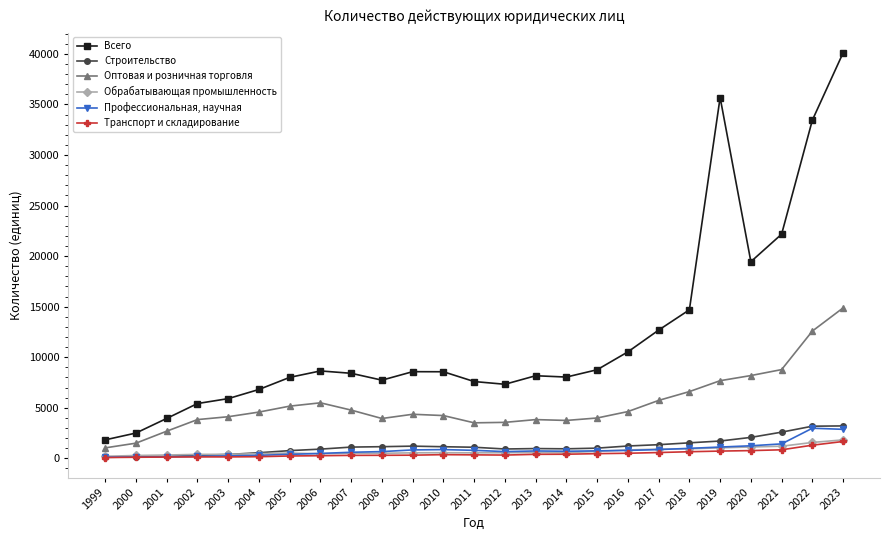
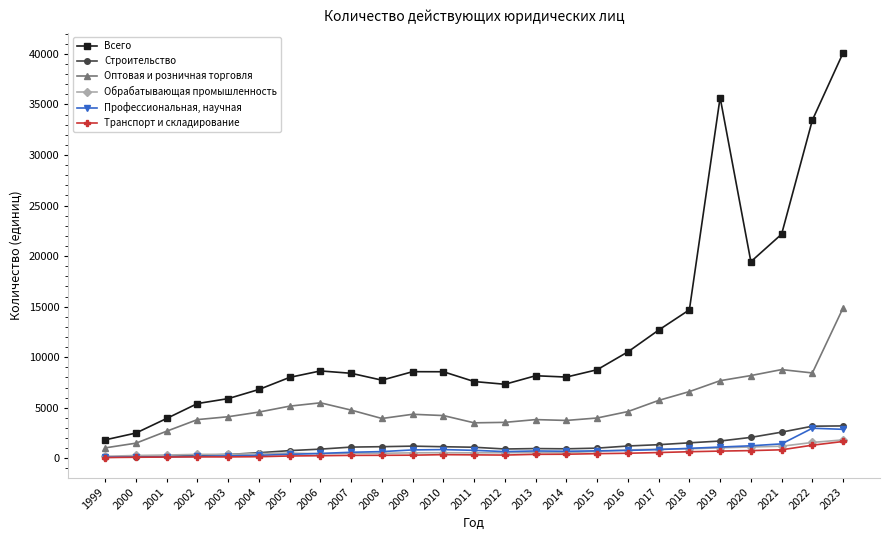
  {
    "Всего": {
      "1999": 1800,
      "2000": 2500,
      "2001": 3900,
      "2002": 5400,
      "2003": 5900,
      "2004": 6800,
      "2005": 8000,
      "2006": 8600,
      "2007": 8400,
      "2008": 7700,
      "2009": 8600,
      "2010": 8600,
      "2011": 7600,
      "2012": 7300,
      "2013": 8200,
      "2014": 8000,
      "2015": 8800,
      "2016": 10500,
      "2017": 12700,
      "2018": 14700,
      "2019": 35700,
      "2020": 19500,
      "2021": 22200,
      "2022": 33500,
      "2023": 40100
    },
    "Строительство": {
      "2006": 900,
      "2007": 1100,
      "2008": 1200,
      "2009": 1200,
      "2010": 1200,
      "2011": 1100,
      "2012": 900,
      "2015": 1000,
      "2016": 1200,
      "2017": 1400,
      "2018": 1500,
      "2019": 1700,
      "2020": 2100,
      "2021": 2600,
      "2023": 3200
    },
    "Оптовая и розничная торговля": {
      "1999": 1000,
      "2000": 1500,
      "2001": 2700,
      "2002": 3800,
      "2003": 4100,
      "2004": 4600,
      "2005": 5200,
      "2006": 5500,
      "2007": 4800,
      "2008": 3900,
      "2009": 4400,
      "2010": 4200,
      "2011": 3500,
      "2012": 3600,
      "2013": 3800,
      "2014": 3800,
      "2015": 4000,
      "2016": 4600,
      "2017": 5700,
      "2018": 6600,
      "2019": 7700,
      "2020": 8200,
      "2021": 8800,
-     "2022": 12600,
+     "2022": 8400,
      "2023": 14900
    },
    "Обрабатывающая промышленность": {
      "2022": 1600
    },
    "Профессиональная, научная": {
      "2009": 800,
      "2010": 900,
      "2023": 2900
    },
    "Транспорт и складирование": {
      "2016": 500,
      "2017": 600,
      "2018": 700,
      "2019": 700,
      "2020": 800,
      "2021": 800,
      "2022": 1300
    }
  }
